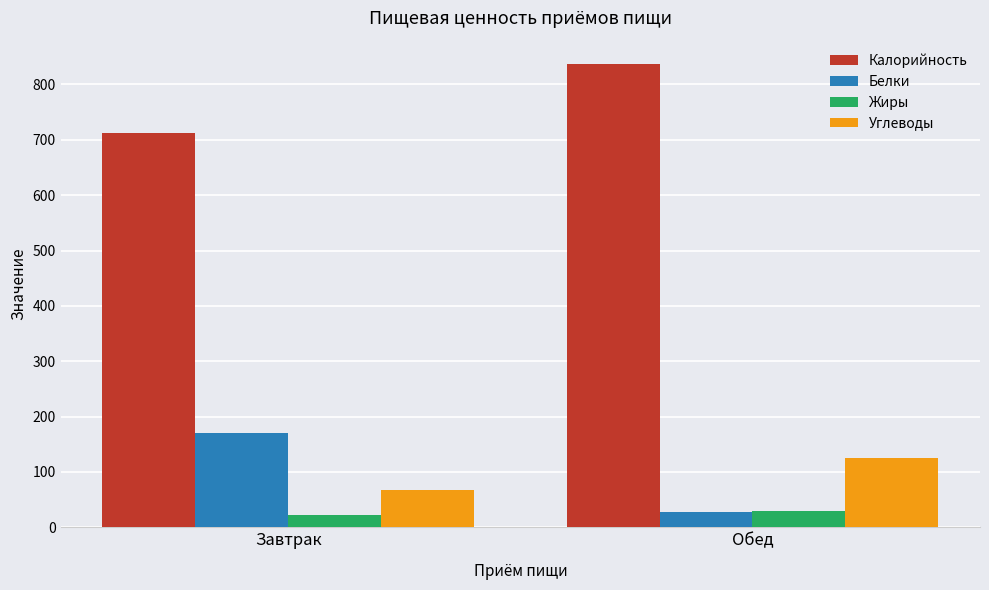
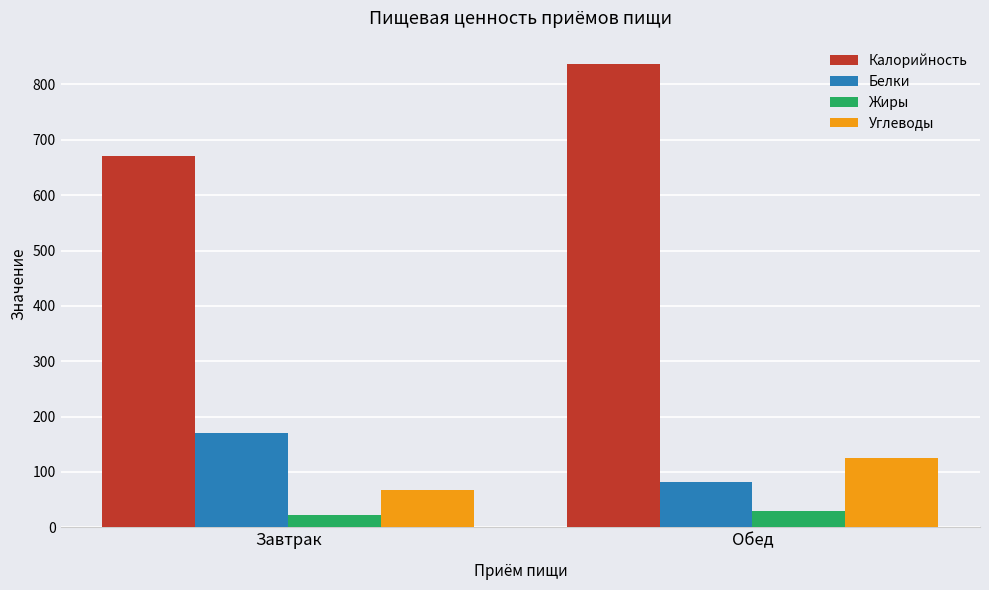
  {
    "Калорийность": {
-     "Завтрак": 710,
+     "Завтрак": 670,
      "Обед": 840
    },
    "Белки": {
      "Завтрак": 170,
-     "Обед": 30
+     "Обед": 80
    },
    "Жиры": {
      "Завтрак": 20,
      "Обед": 30
    },
    "Углеводы": {
      "Завтрак": 70,
      "Обед": 130
    }
  }
